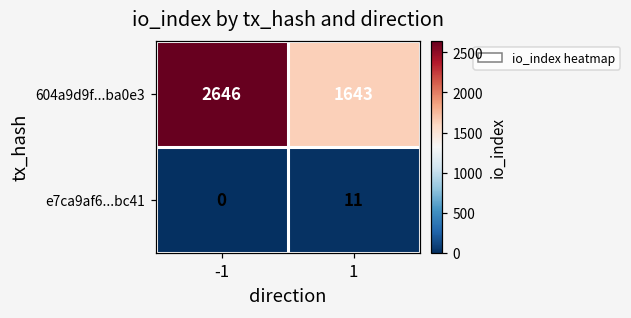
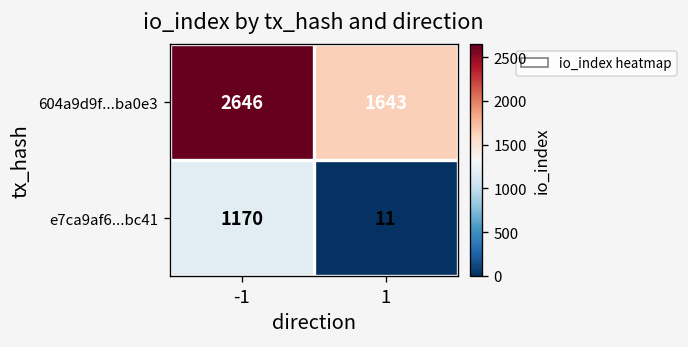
  {
    "604a9d9f...ba0e3": {
      "-1": 2646,
      "1": 1643
    },
    "e7ca9af6...bc41": {
-     "-1": 0,
+     "-1": 1170,
      "1": 11
    }
  }
